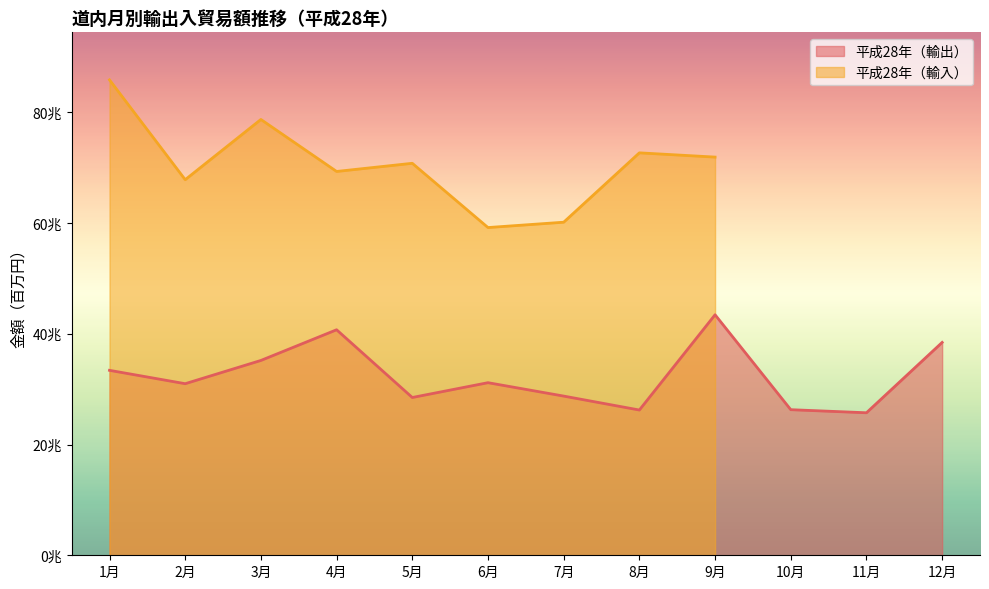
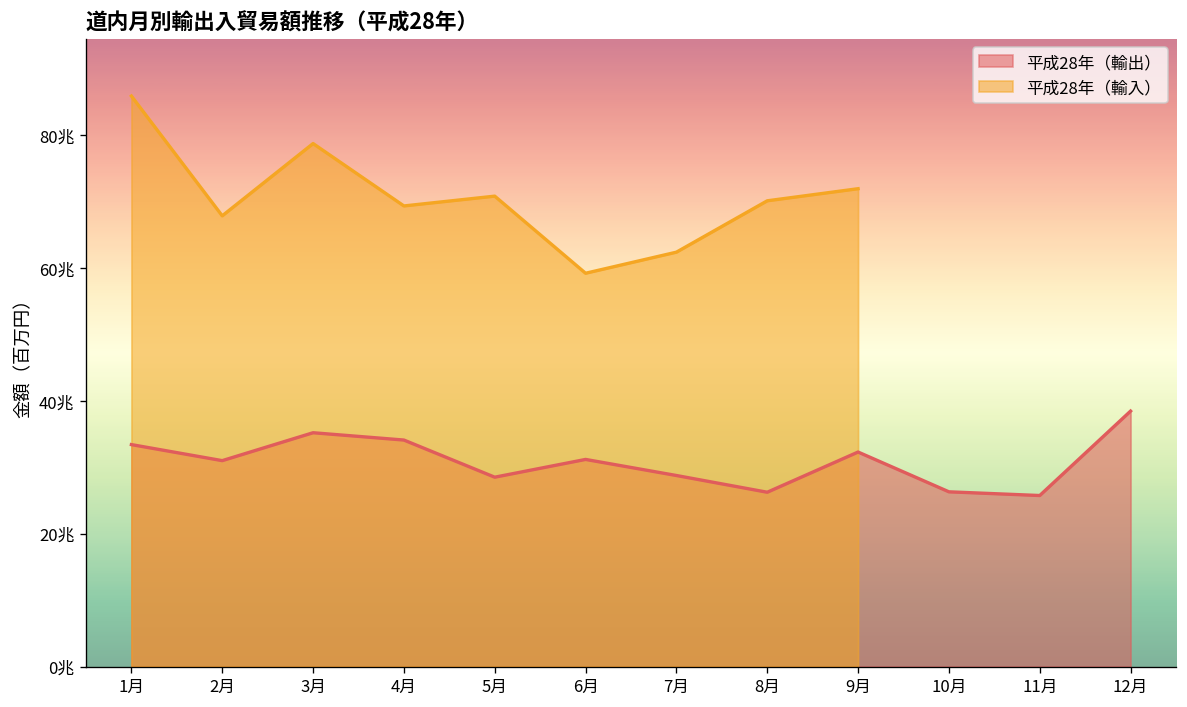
  {
    "平成28年（輸出）": {
      "1月": "33兆",
      "2月": "31兆",
      "3月": "35兆",
-     "4月": "41兆",
+     "4月": "34兆",
      "5月": "28兆",
      "6月": "31兆",
      "7月": "29兆",
      "8月": "26兆",
-     "9月": "43兆",
+     "9月": "32兆",
      "10月": "26兆",
      "11月": "26兆",
      "12月": "38兆"
    },
    "平成28年（輸入）": {
      "1月": "86兆",
      "2月": "68兆",
      "3月": "79兆",
      "4月": "69兆",
      "5月": "71兆",
      "6月": "59兆",
-     "7月": "60兆",
-     "8月": "73兆",
+     "7月": "62兆",
+     "8月": "70兆",
      "9月": "72兆"
    }
  }
